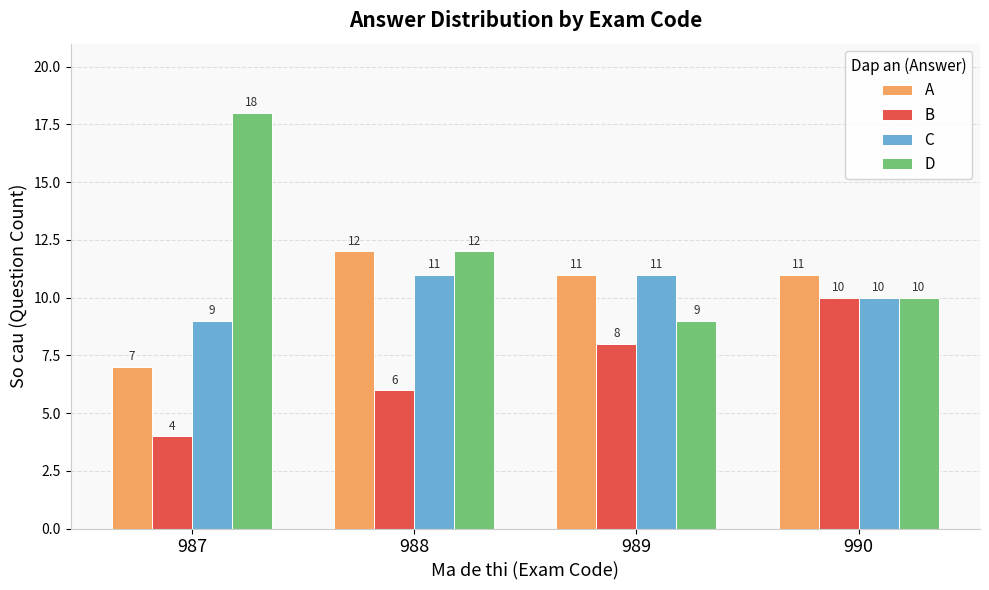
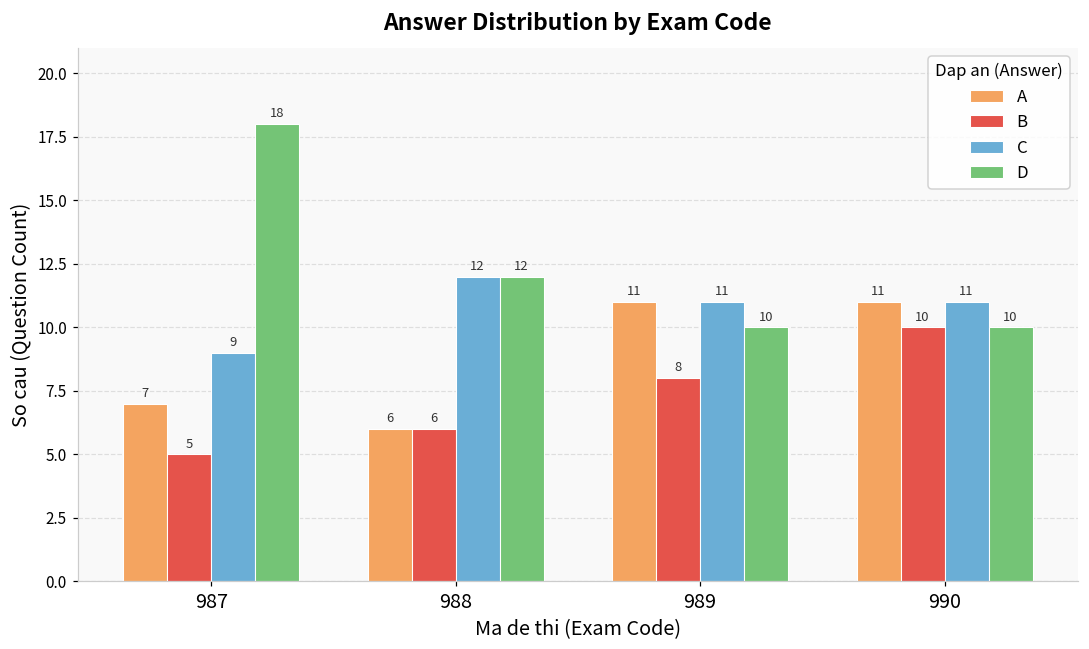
  {
    "A": {
      "987": 7,
-     "988": 12,
+     "988": 6,
      "989": 11,
      "990": 11
    },
    "B": {
-     "987": 4,
+     "987": 5,
      "988": 6,
      "989": 8,
      "990": 10
    },
    "C": {
      "987": 9,
-     "988": 11,
+     "988": 12,
      "989": 11,
-     "990": 10
+     "990": 11
    },
    "D": {
      "987": 18,
      "988": 12,
-     "989": 9,
+     "989": 10,
      "990": 10
    }
  }
